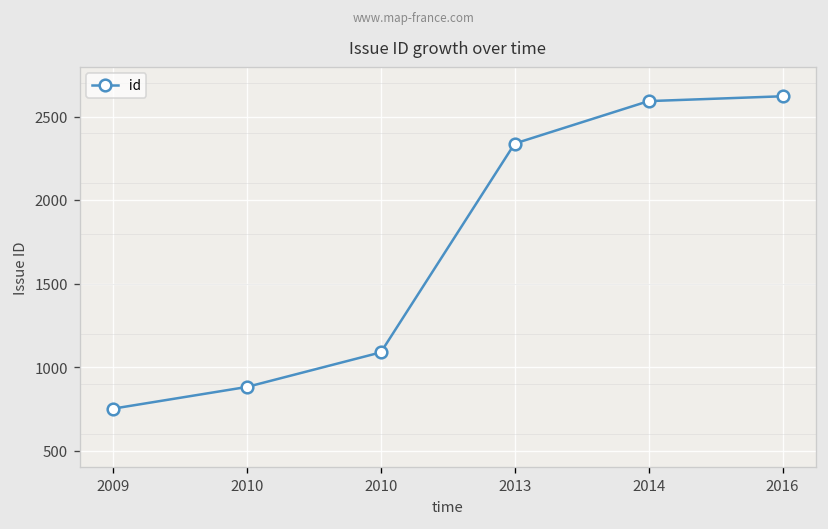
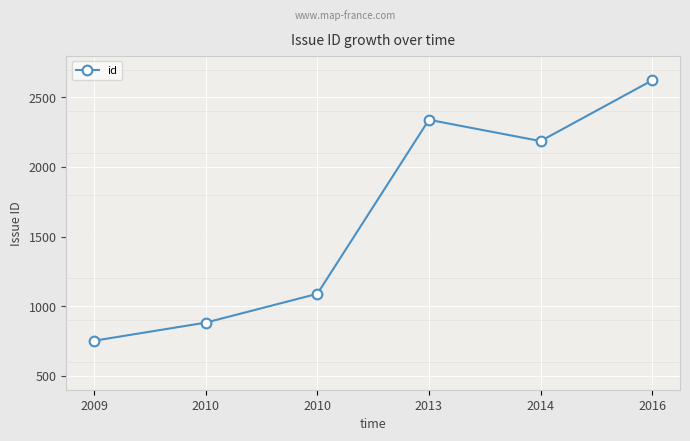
  {
    "2009": 750,
    "2013": 2340,
-   "2014": 2590,
+   "2014": 2190,
    "2016": 2620
  }
